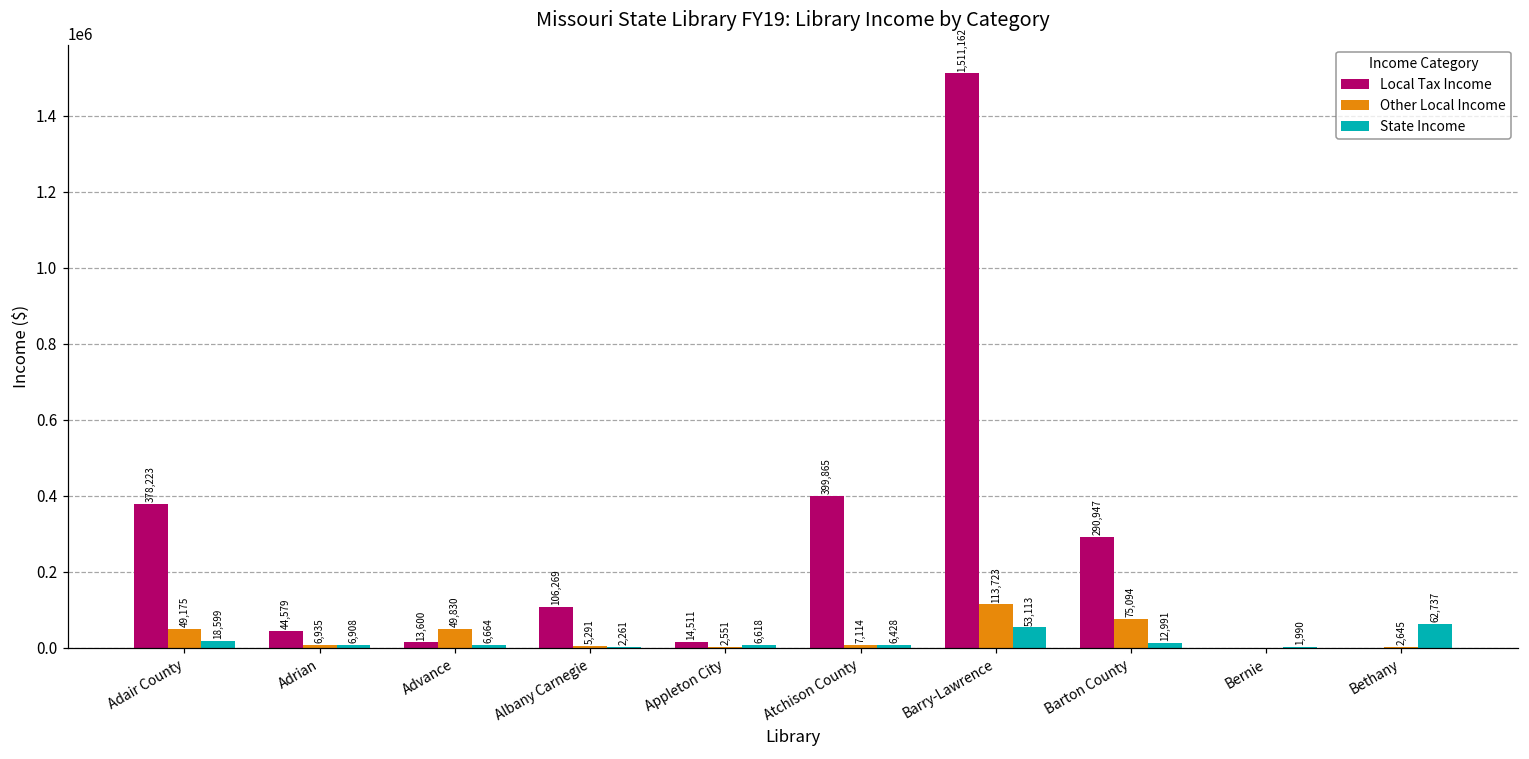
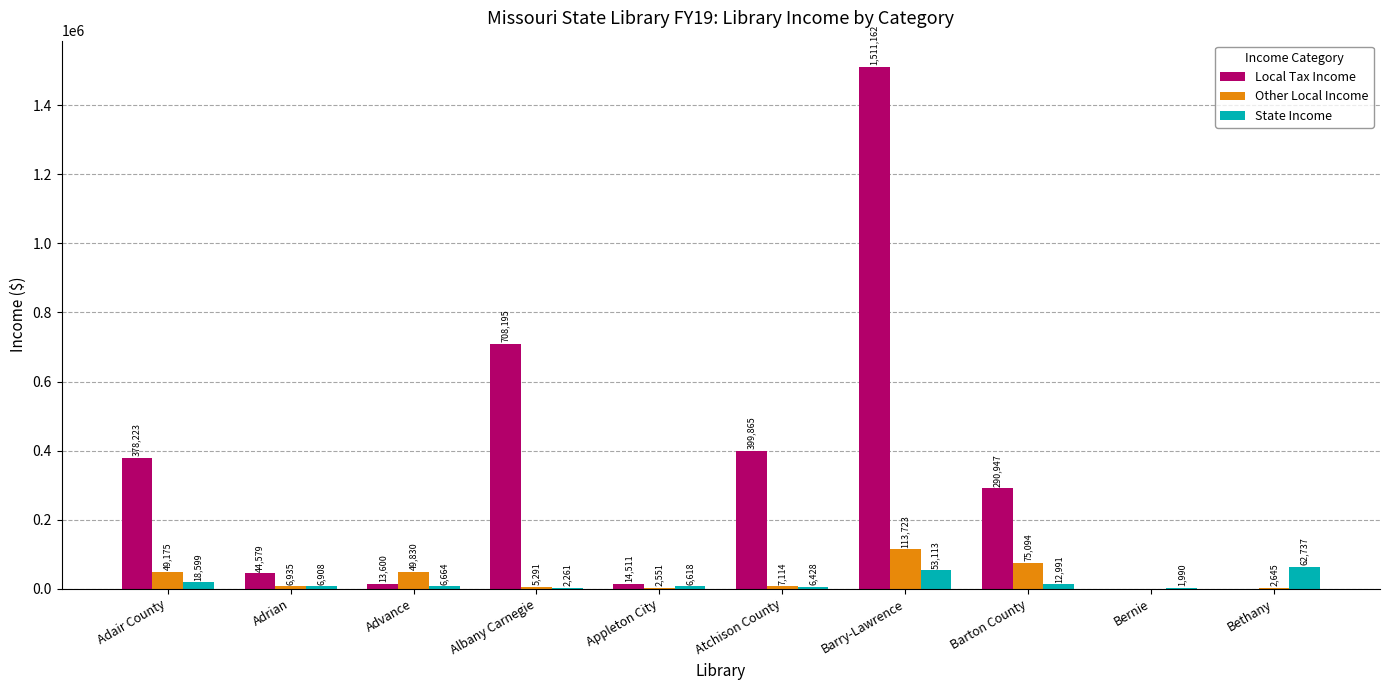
  {
    "Local Tax Income": {
      "Adair County": "378,223",
      "Adrian": "44,579",
      "Advance": "13,600",
-     "Albany Carnegie": "106,269",
+     "Albany Carnegie": "708,195",
      "Appleton City": "14,511",
      "Atchison County": "399,865",
      "Barry-Lawrence": "1,511,162",
      "Barton County": "290,947"
    },
    "Other Local Income": {
      "Adair County": "49,175",
      "Adrian": "6,935",
      "Advance": "49,830",
      "Albany Carnegie": "5,291",
      "Appleton City": "2,551",
      "Atchison County": "7,114",
      "Barry-Lawrence": "113,723",
      "Barton County": "75,094",
      "Bethany": "2,645"
    },
    "State Income": {
      "Adair County": "18,599",
      "Adrian": "6,908",
      "Advance": "6,664",
      "Albany Carnegie": "2,261",
      "Appleton City": "6,618",
      "Atchison County": "6,428",
      "Barry-Lawrence": "53,113",
      "Barton County": "12,991",
      "Bernie": "1,990",
      "Bethany": "62,737"
    }
  }
